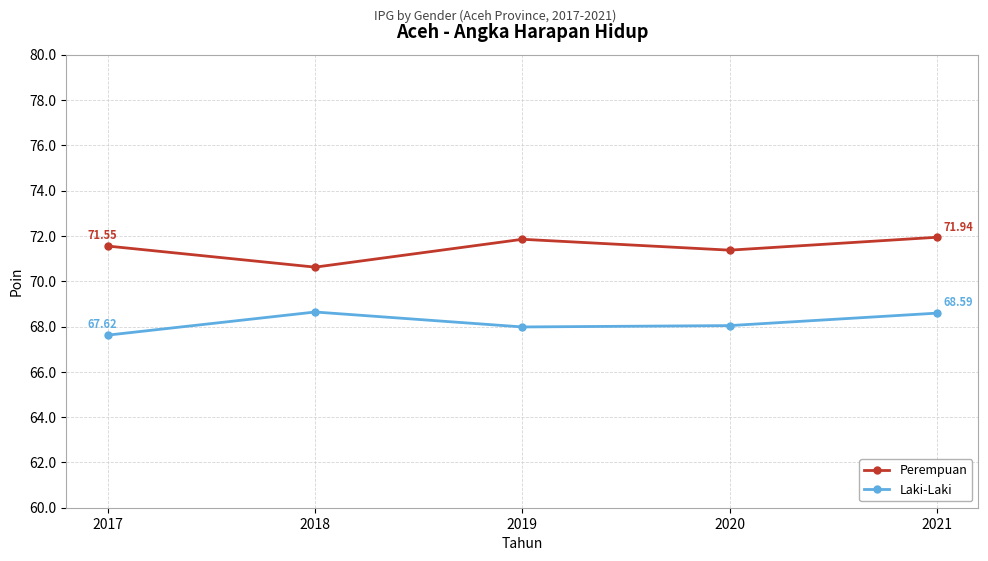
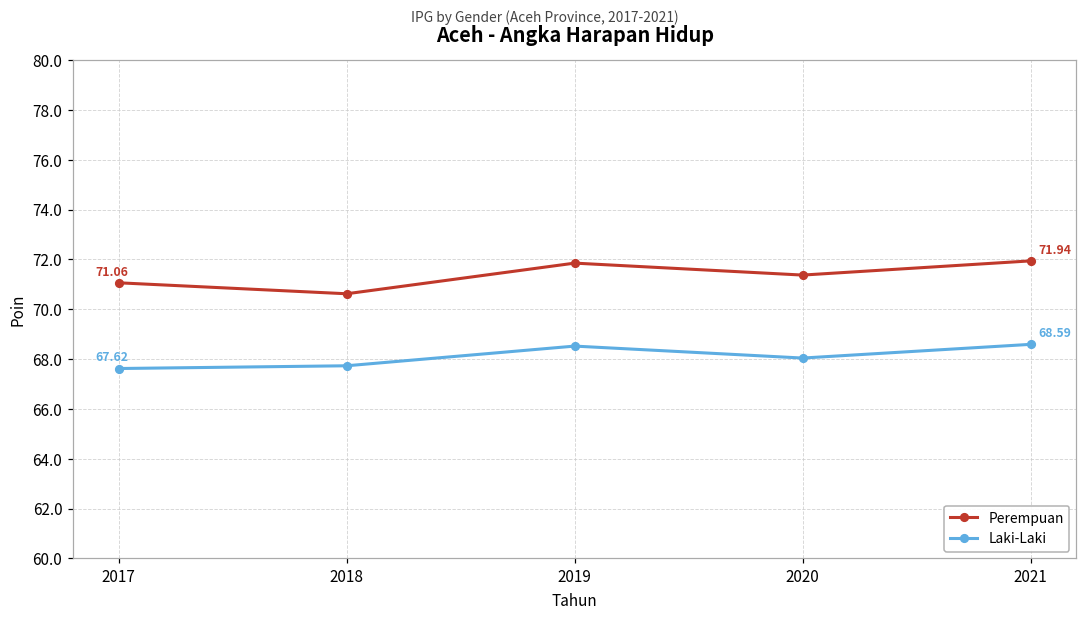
  {
    "Perempuan": {
-     "2017": 71.55,
+     "2017": 71.06,
      "2021": 71.94
    },
    "Laki-Laki": {
-     "2018": 68.6,
-     "2019": 68.0,
+     "2018": 67.7,
+     "2019": 68.5,
      "2020": 68.0
    }
  }
